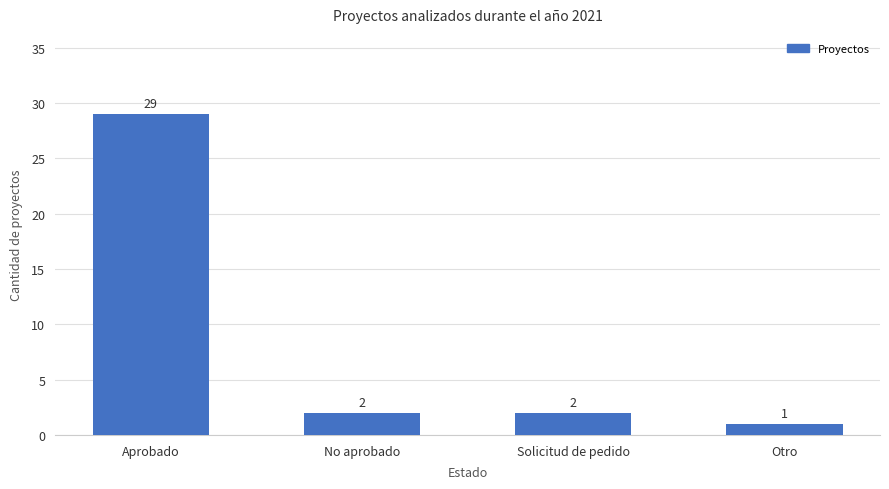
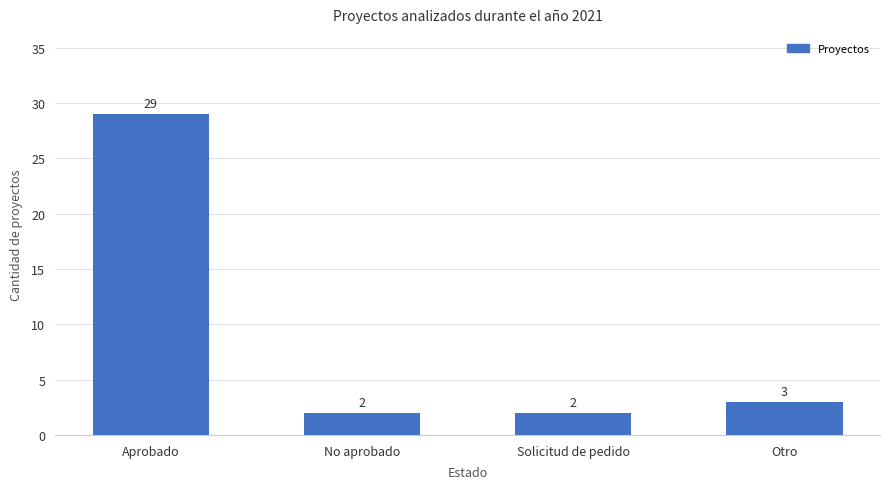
  {
    "Aprobado": 29,
    "No aprobado": 2,
    "Solicitud de pedido": 2,
-   "Otro": 1
+   "Otro": 3
  }
